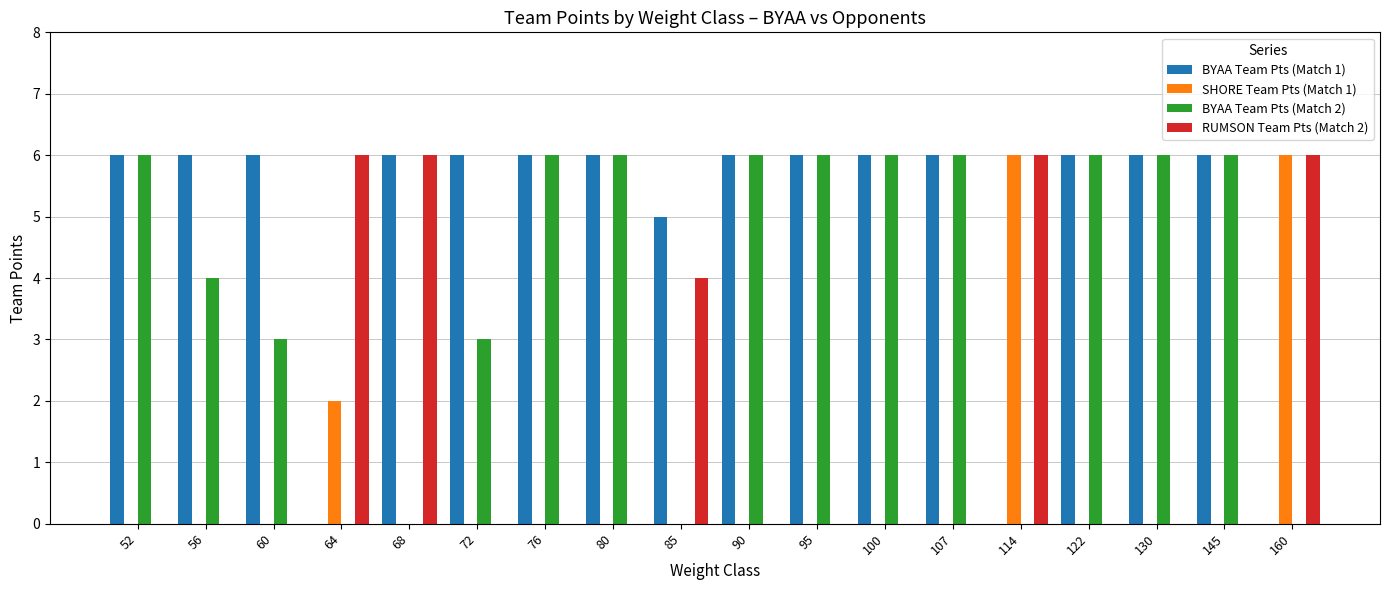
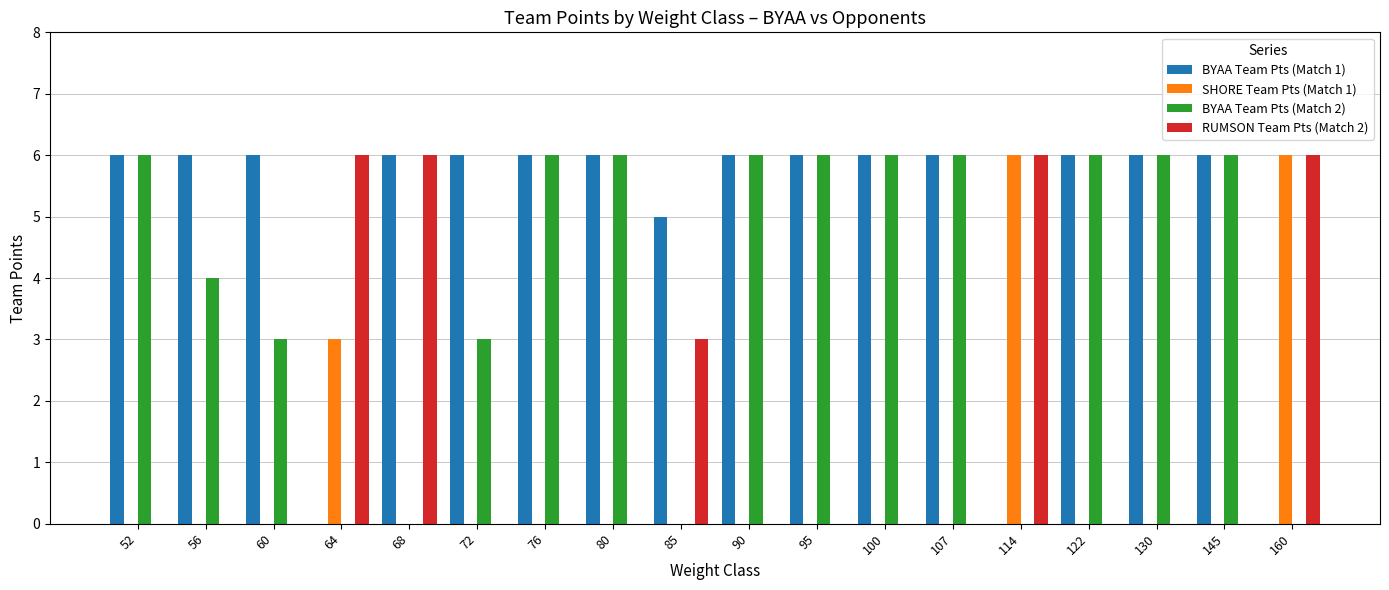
  {
    "BYAA Team Pts (Match 1)": {
      "52": 6,
      "56": 6,
      "60": 6,
      "64": 0,
      "68": 6,
      "72": 6,
      "76": 6,
      "80": 6,
      "85": 5,
      "90": 6,
      "95": 6,
      "100": 6,
      "107": 6,
      "114": 0,
      "122": 6,
      "130": 6,
      "145": 6,
      "160": 0
    },
    "SHORE Team Pts (Match 1)": {
      "52": 0,
      "56": 0,
      "60": 0,
-     "64": 2,
+     "64": 3,
      "68": 0,
      "72": 0,
      "76": 0,
      "80": 0,
      "85": 0,
      "90": 0,
      "95": 0,
      "100": 0,
      "107": 0,
      "114": 6,
      "122": 0,
      "130": 0,
      "145": 0,
      "160": 6
    },
    "BYAA Team Pts (Match 2)": {
      "52": 6,
      "56": 4,
      "60": 3,
      "64": 0,
      "68": 0,
      "72": 3,
      "76": 6,
      "80": 6,
      "85": 0,
      "90": 6,
      "95": 6,
      "100": 6,
      "107": 6,
      "114": 0,
      "122": 6,
      "130": 6,
      "145": 6,
      "160": 0
    },
    "RUMSON Team Pts (Match 2)": {
      "52": 0,
      "56": 0,
      "60": 0,
      "64": 6,
      "68": 6,
      "72": 0,
      "76": 0,
      "80": 0,
-     "85": 4,
+     "85": 3,
      "90": 0,
      "95": 0,
      "100": 0,
      "107": 0,
      "114": 6,
      "122": 0,
      "130": 0,
      "145": 0,
      "160": 6
    }
  }
